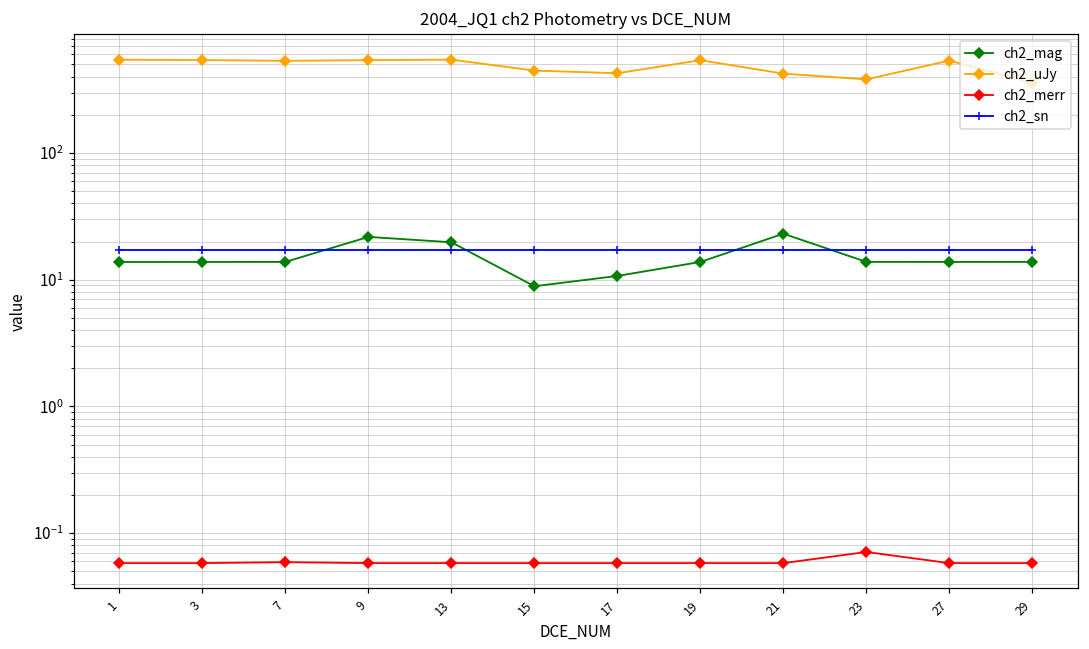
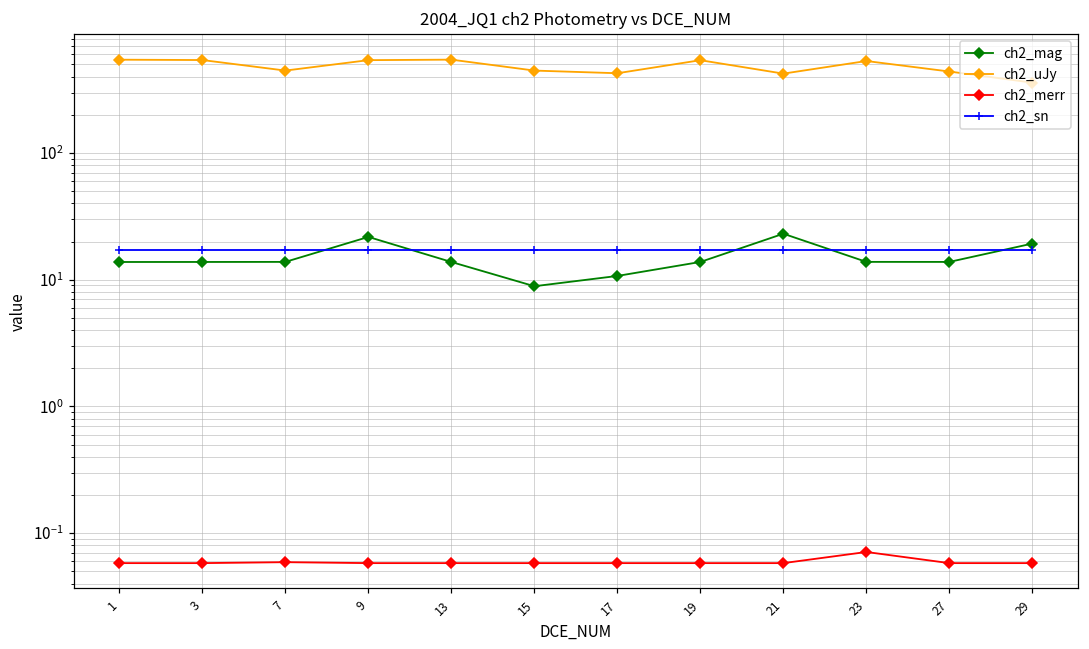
  {
    "ch2_mag": {
      "1": 14,
      "3": 14,
      "7": 14,
      "9": 22,
-     "13": 20,
+     "13": 14,
      "15": 9,
      "17": 11,
      "19": 14,
      "21": 23,
      "23": 14,
      "27": 14,
-     "29": 14
+     "29": 19
    },
    "ch2_uJy": {
      "1": 500,
      "3": 500,
-     "7": 500,
+     "7": 450,
      "9": 500,
      "13": 500,
      "15": 450,
      "17": 430,
      "19": 500,
      "21": 420,
-     "23": 380,
-     "27": 500
+     "23": 500,
+     "27": 440
    },
    "ch2_merr": {
      "1": 0.06,
      "3": 0.06,
      "7": 0.06,
      "9": 0.06,
      "13": 0.06,
      "15": 0.06,
      "17": 0.06,
      "19": 0.06,
      "21": 0.06,
      "23": 0.07,
      "27": 0.06,
      "29": 0.06
    },
    "ch2_sn": {
      "1": 17,
      "3": 17,
      "7": 17,
      "9": 17,
      "13": 17,
      "15": 17,
      "17": 17,
      "19": 17,
      "21": 17,
      "23": 17,
      "27": 17,
      "29": 17
    }
  }
